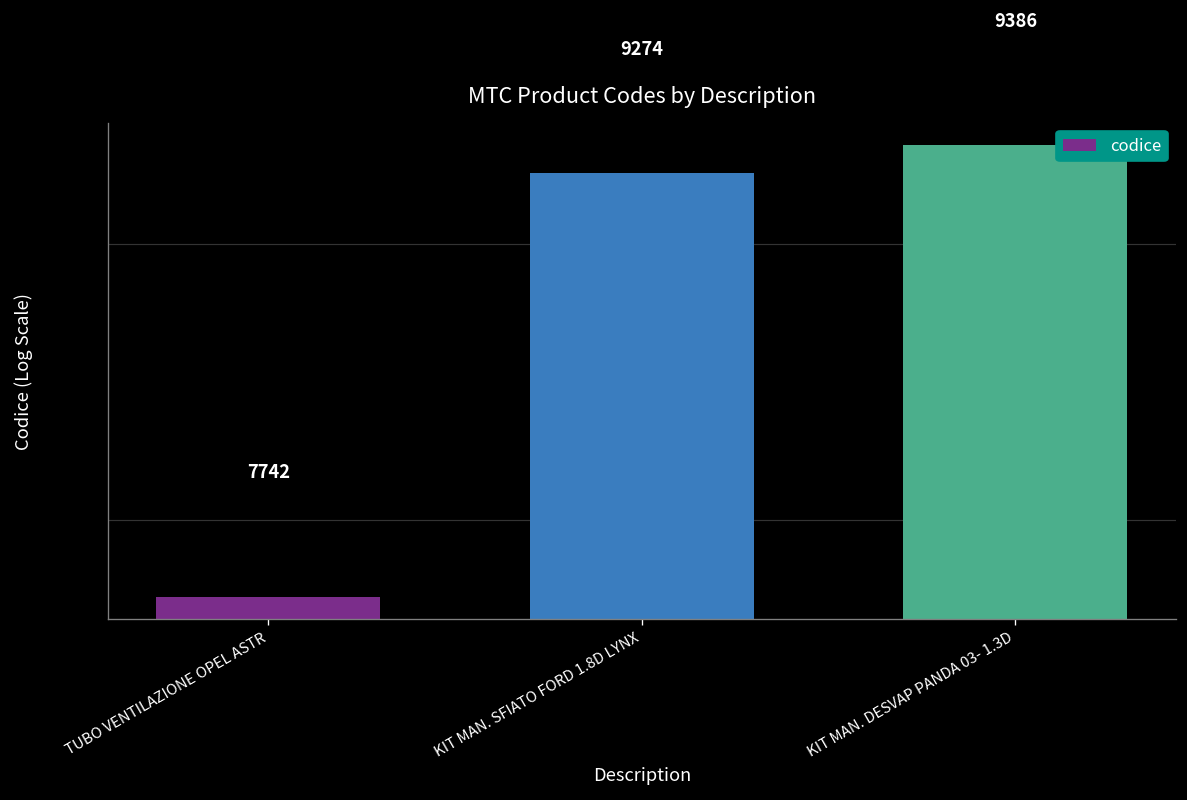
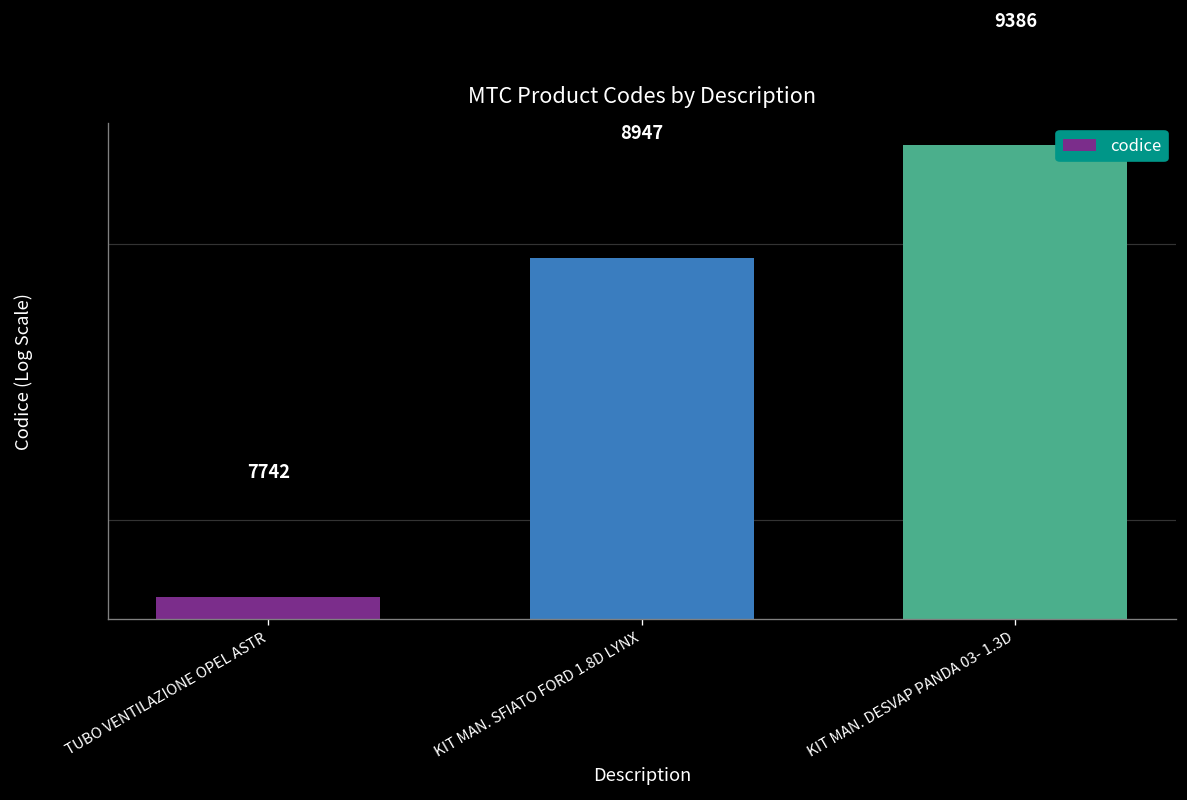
  {
-   "KIT MAN. SFIATO FORD 1.8D LYNX": 9274
+   "KIT MAN. SFIATO FORD 1.8D LYNX": 8947
  }
